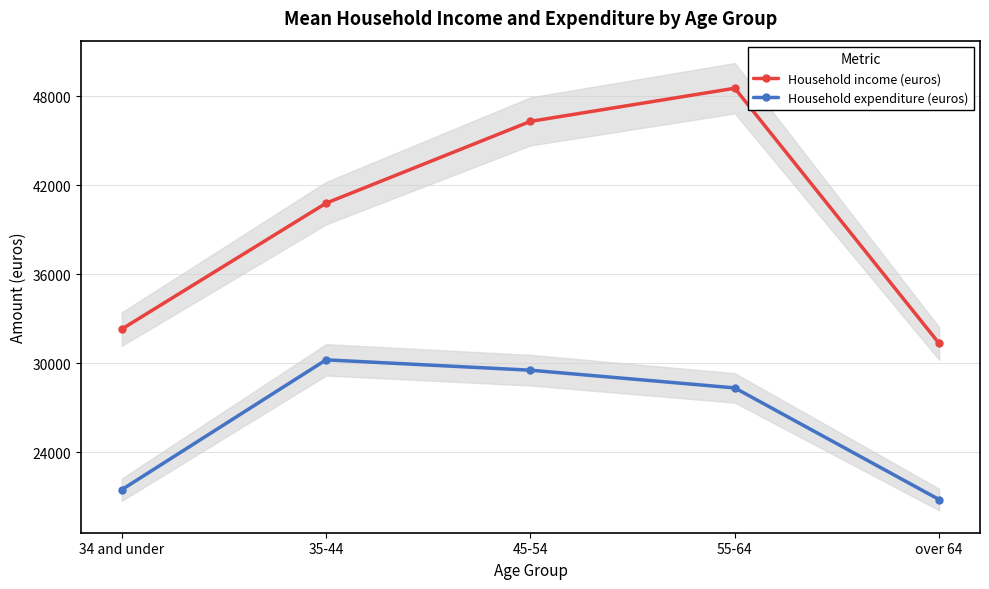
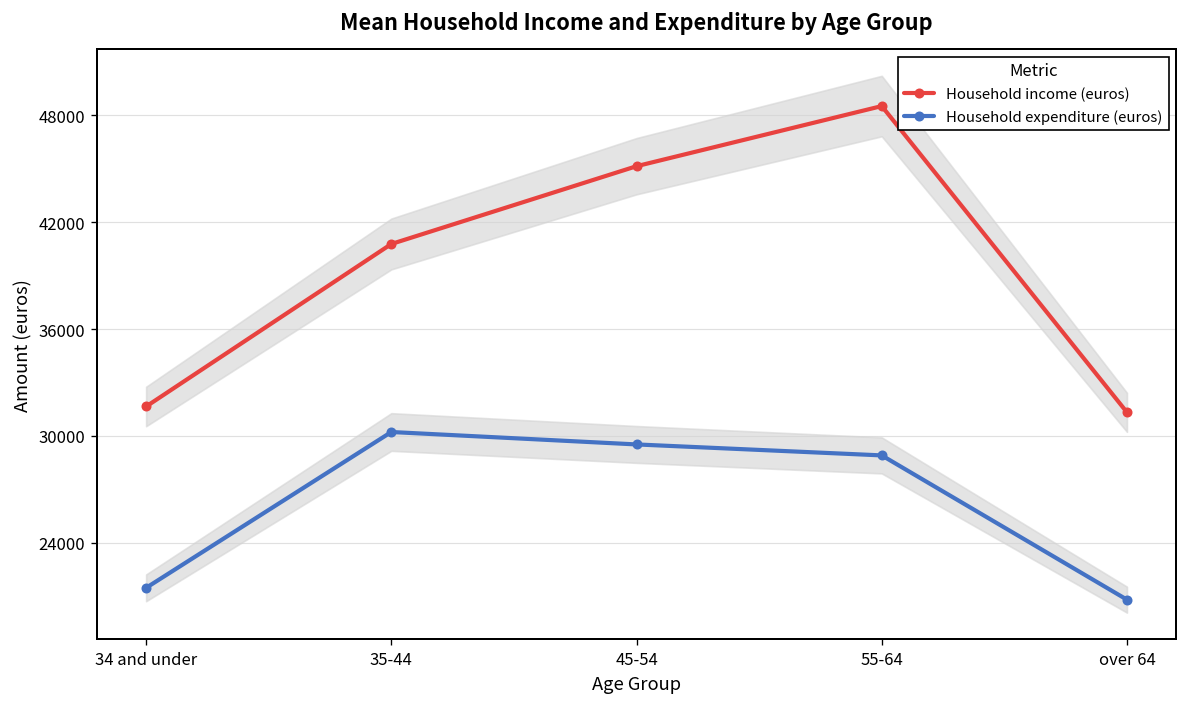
  {
    "Household income (euros)": {
-     "34 and under": 32300,
+     "34 and under": 31700,
      "35-44": 40800,
-     "45-54": 46300,
+     "45-54": 45100,
      "55-64": 48500,
      "over 64": 31300
    },
    "Household expenditure (euros)": {
      "34 and under": 21500,
      "35-44": 30200,
      "45-54": 29500,
-     "55-64": 28300,
+     "55-64": 28900,
      "over 64": 20800
    }
  }
